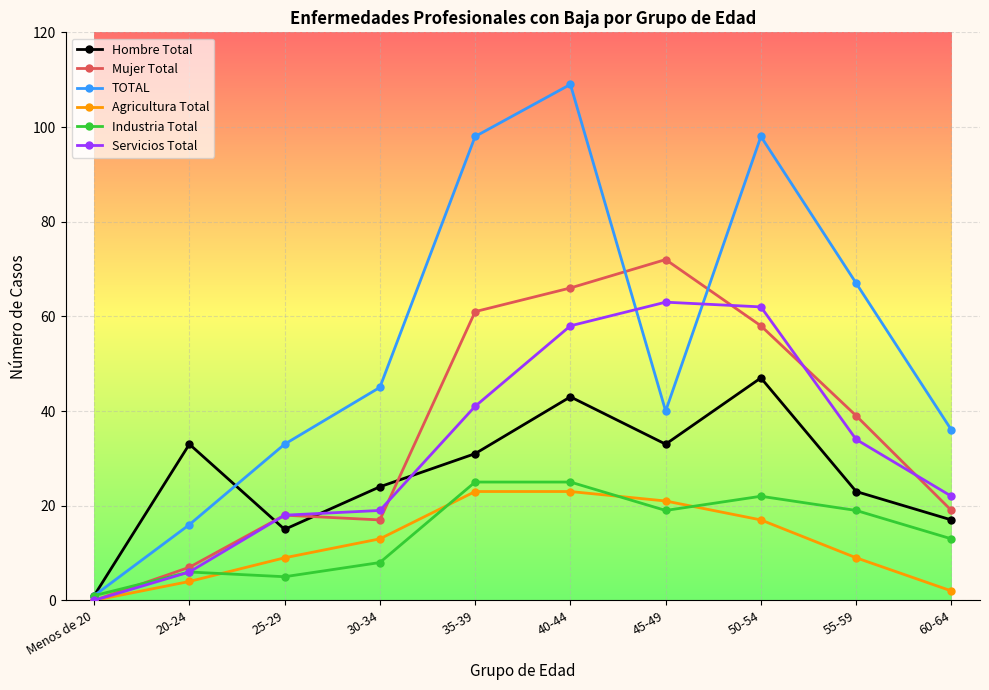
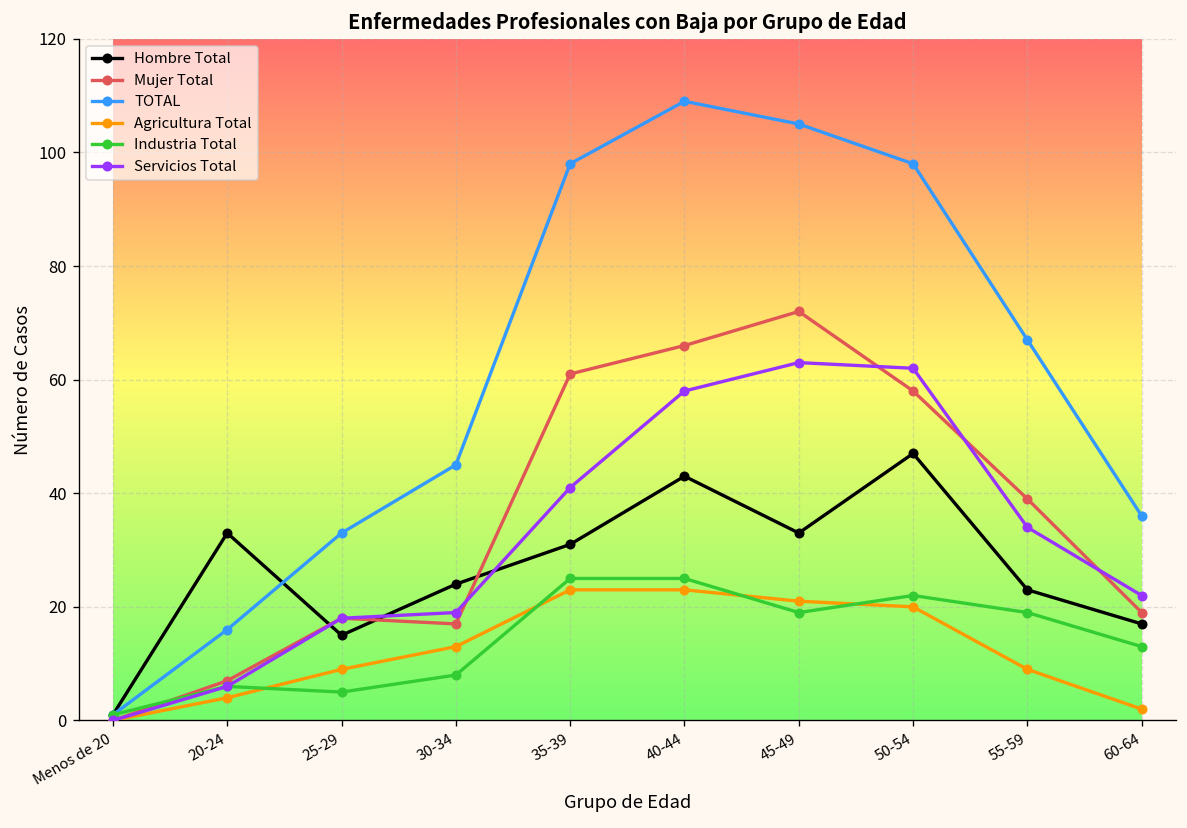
  {
    "Hombre Total": {
      "20-24": 33,
      "25-29": 15,
      "30-34": 24,
      "35-39": 31,
      "40-44": 43,
      "45-49": 33,
      "50-54": 47,
      "55-59": 23,
      "60-64": 17
    },
    "Mujer Total": {
      "20-24": 7,
      "30-34": 17,
      "35-39": 61,
      "40-44": 66,
      "45-49": 72,
      "50-54": 58,
      "55-59": 39,
      "60-64": 19
    },
    "TOTAL": {
      "20-24": 16,
      "25-29": 33,
      "30-34": 45,
      "35-39": 98,
      "40-44": 109,
-     "45-49": 40,
+     "45-49": 105,
      "50-54": 98,
      "55-59": 67,
      "60-64": 36
    },
    "Agricultura Total": {
      "20-24": 4,
      "25-29": 9,
      "30-34": 13,
      "35-39": 23,
      "40-44": 23,
      "45-49": 21,
-     "50-54": 17,
+     "50-54": 20,
      "55-59": 9,
      "60-64": 2
    },
    "Industria Total": {
      "25-29": 5,
      "30-34": 8,
      "35-39": 25,
      "40-44": 25,
      "45-49": 19,
      "50-54": 22,
      "55-59": 19,
      "60-64": 13
    },
    "Servicios Total": {
      "30-34": 19,
      "35-39": 41,
      "40-44": 58,
      "45-49": 63,
      "50-54": 62,
      "55-59": 34,
      "60-64": 22
    }
  }
